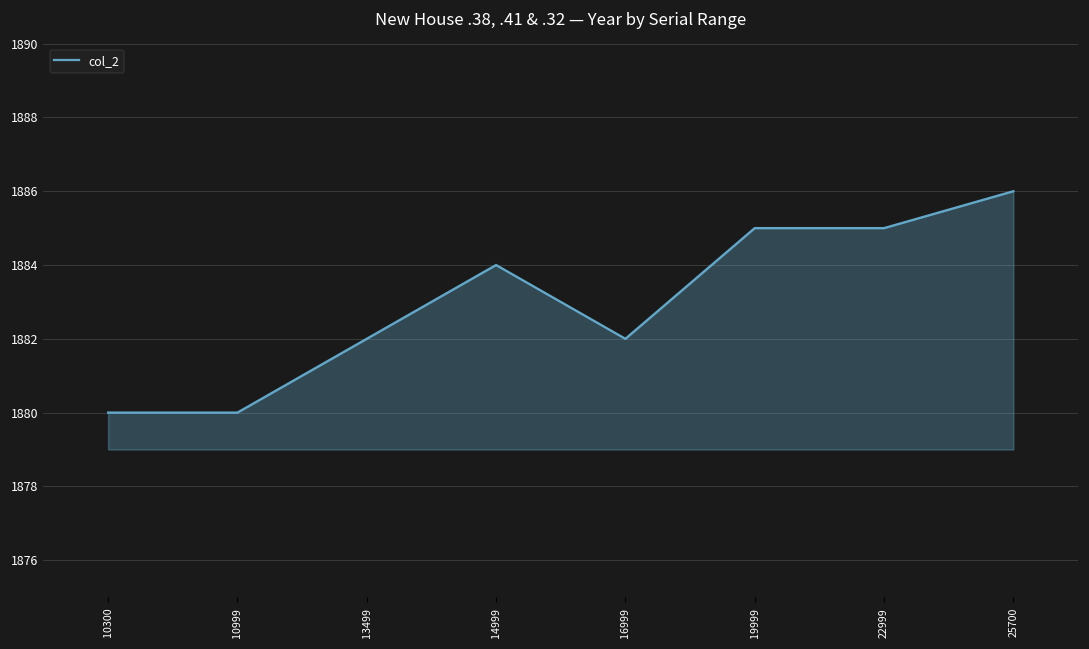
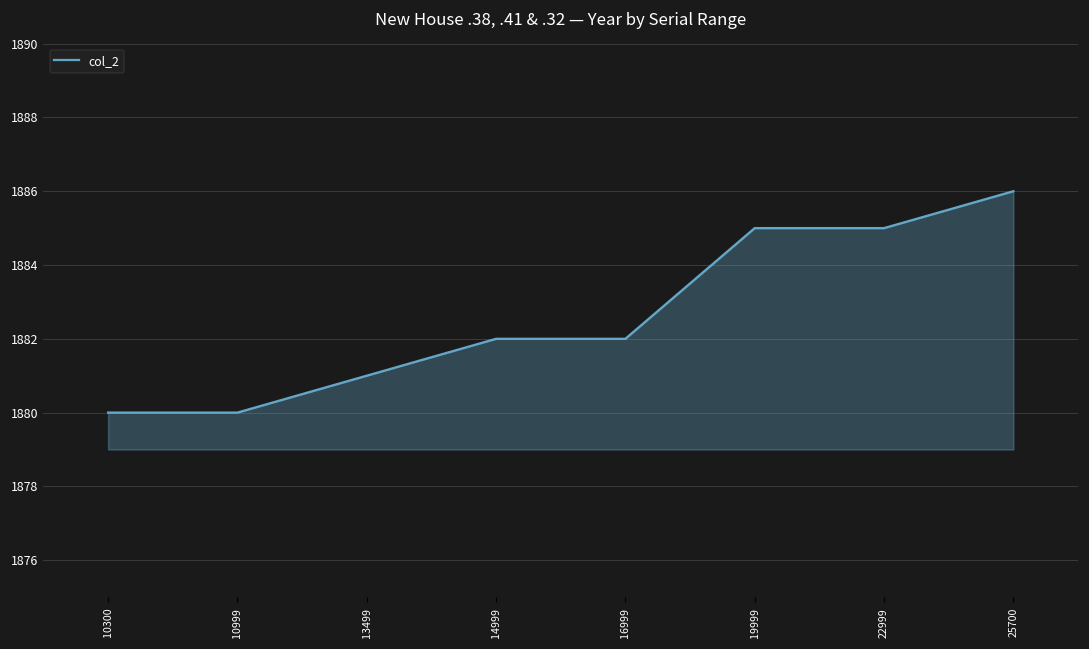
  {
    "10300": 1880,
    "10999": 1880,
-   "13499": 1882,
-   "14999": 1884,
+   "13499": 1881,
+   "14999": 1882,
    "16999": 1882,
    "19999": 1885,
    "22999": 1885,
    "25700": 1886
  }
